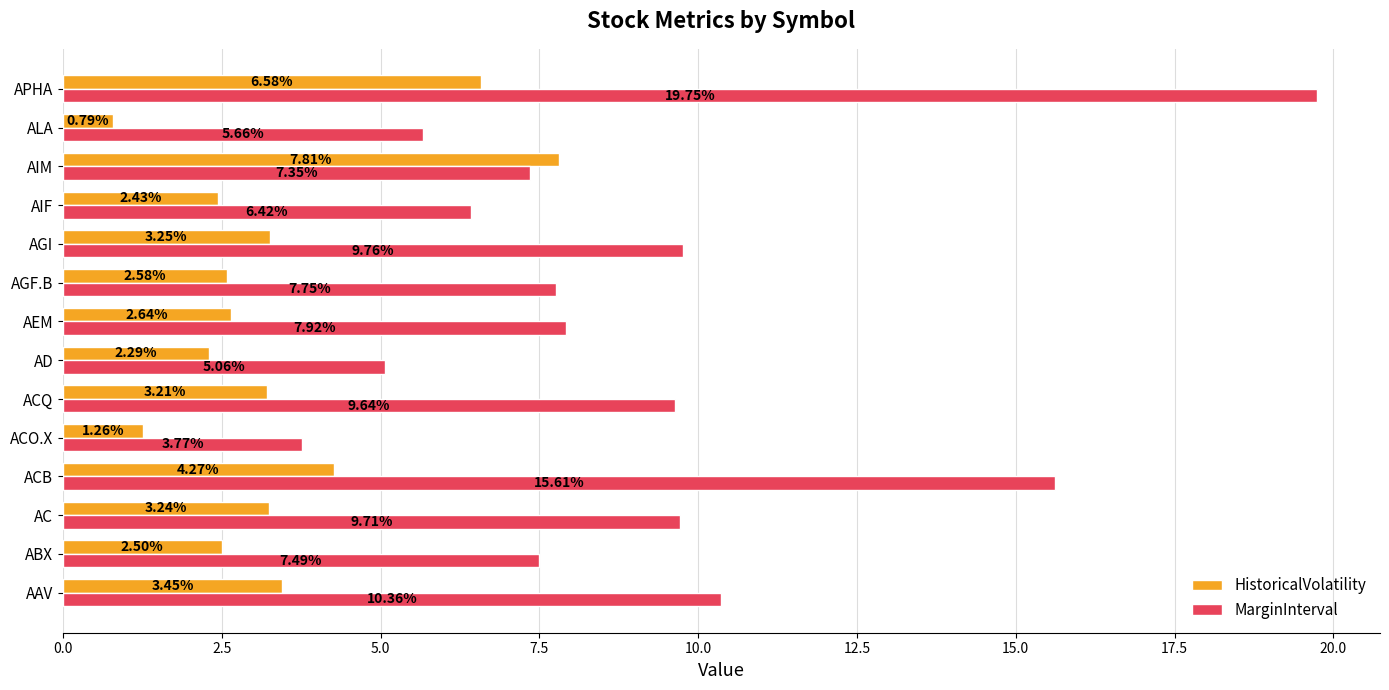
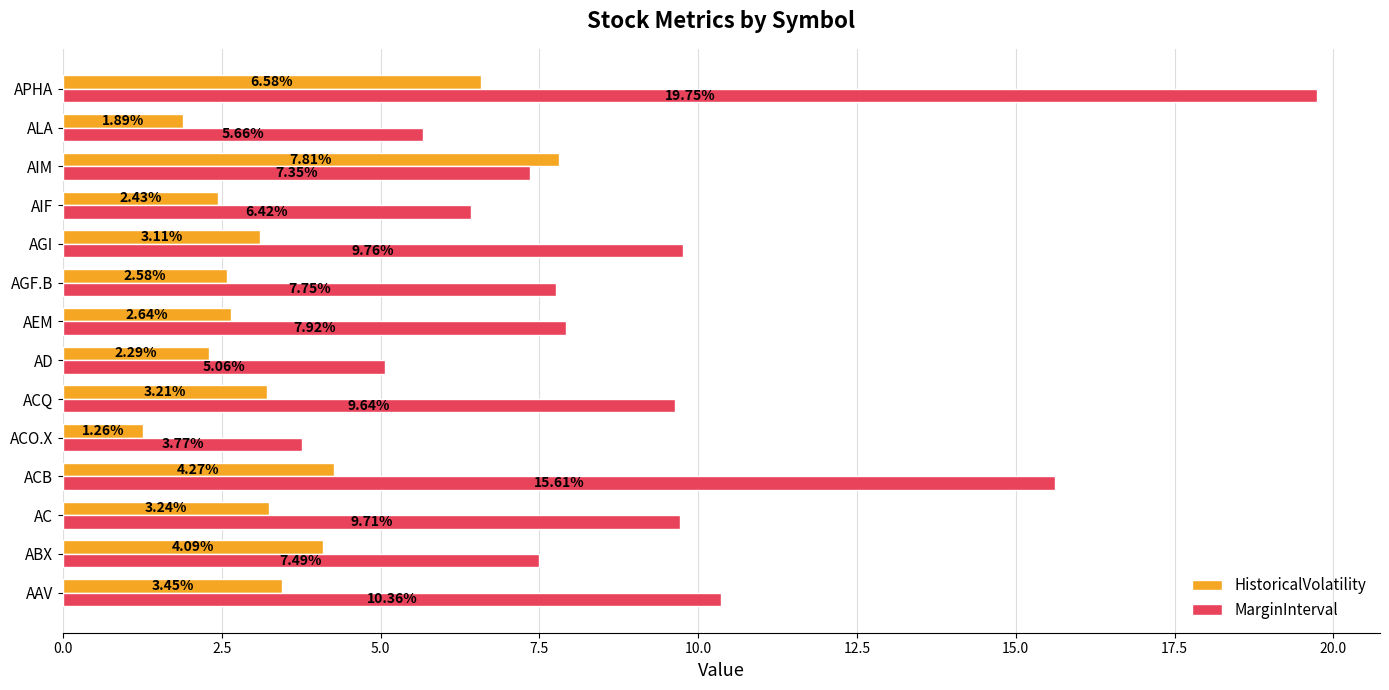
  {
    "HistoricalVolatility": {
      "APHA": "6.58%",
-     "ALA": "0.79%",
+     "ALA": "1.89%",
      "AIM": "7.81%",
      "AIF": "2.43%",
-     "AGI": "3.25%",
+     "AGI": "3.11%",
      "AGF.B": "2.58%",
      "AEM": "2.64%",
      "AD": "2.29%",
      "ACQ": "3.21%",
      "ACO.X": "1.26%",
      "ACB": "4.27%",
      "AC": "3.24%",
-     "ABX": "2.50%",
+     "ABX": "4.09%",
      "AAV": "3.45%"
    },
    "MarginInterval": {
      "APHA": "19.75%",
      "ALA": "5.66%",
      "AIM": "7.35%",
      "AIF": "6.42%",
      "AGI": "9.76%",
      "AGF.B": "7.75%",
      "AEM": "7.92%",
      "AD": "5.06%",
      "ACQ": "9.64%",
      "ACO.X": "3.77%",
      "ACB": "15.61%",
      "AC": "9.71%",
      "ABX": "7.49%",
      "AAV": "10.36%"
    }
  }
